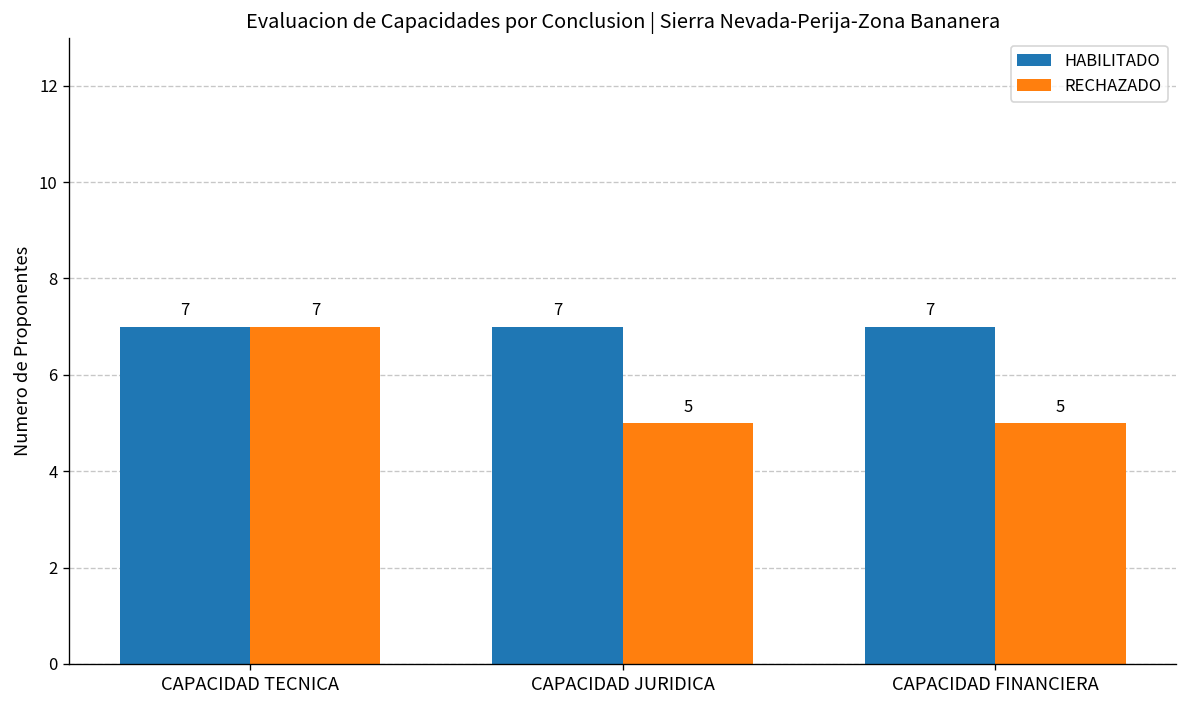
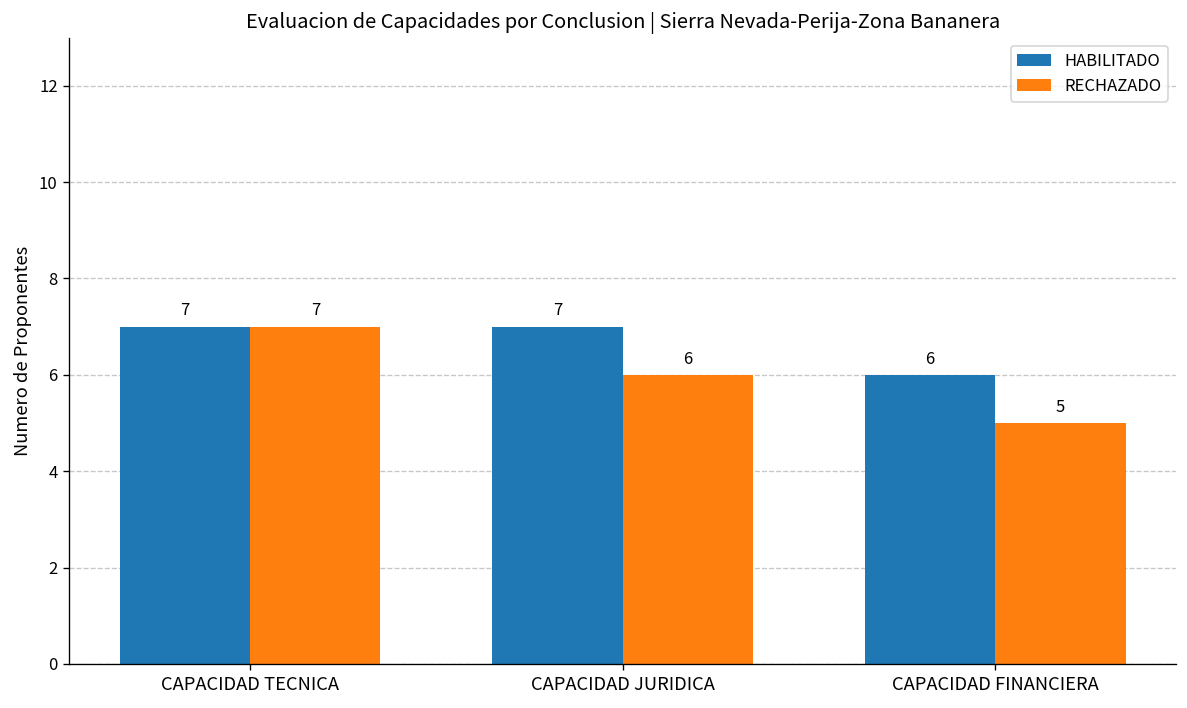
  {
    "HABILITADO": {
      "CAPACIDAD TECNICA": 7,
      "CAPACIDAD JURIDICA": 7,
-     "CAPACIDAD FINANCIERA": 7
+     "CAPACIDAD FINANCIERA": 6
    },
    "RECHAZADO": {
      "CAPACIDAD TECNICA": 7,
-     "CAPACIDAD JURIDICA": 5,
+     "CAPACIDAD JURIDICA": 6,
      "CAPACIDAD FINANCIERA": 5
    }
  }
